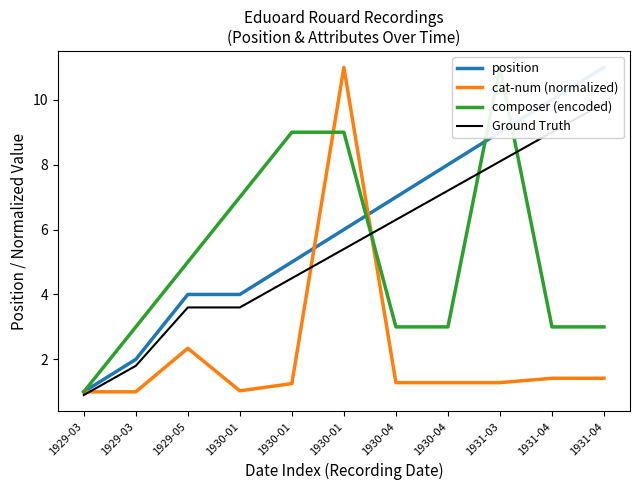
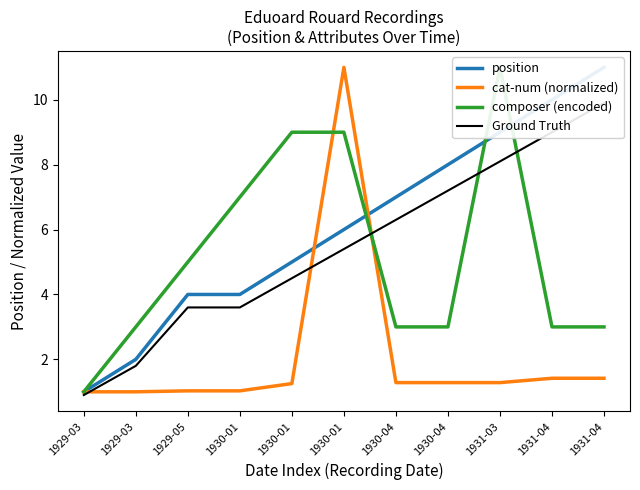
  {
    "position": {
      "1929-05": 4.0
    },
    "cat-num (normalized)": {
-     "1929-05": 2.3,
+     "1929-05": 1.0,
      "1931-03": 1.3
    },
    "composer (encoded)": {
      "1929-05": 5.0
    },
    "Ground Truth": {
      "1929-05": 3.6,
      "1931-03": 8.1
    }
  }
